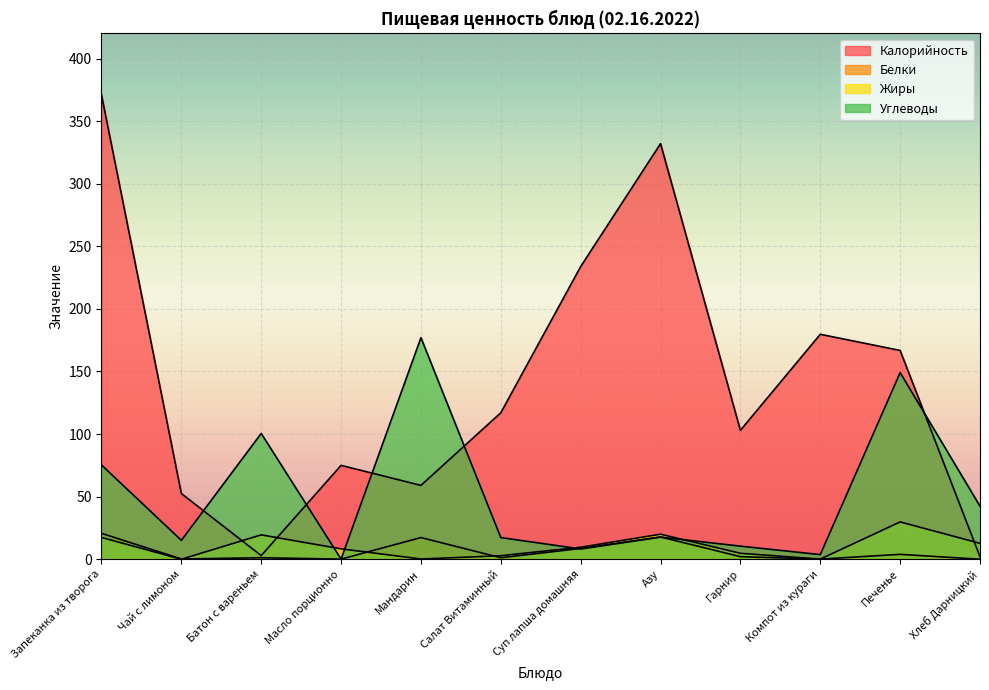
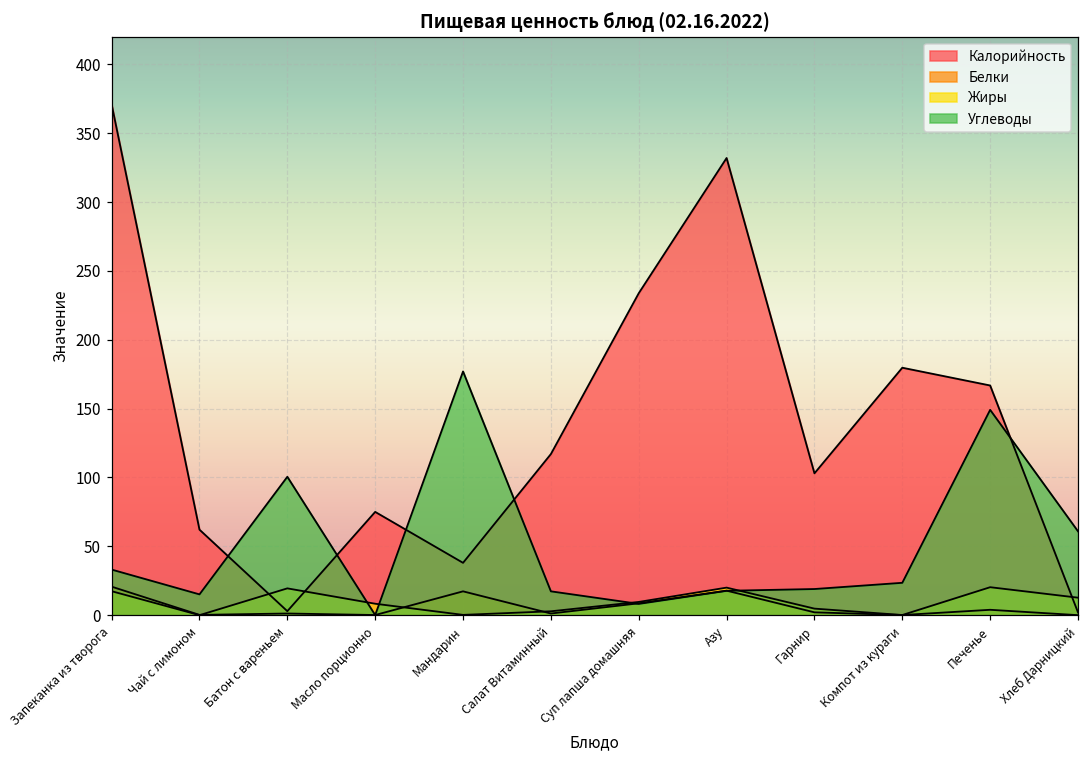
  {
    "Калорийность": {
      "Запеканка из творога": 371,
-     "Чай с лимоном": 53,
+     "Чай с лимоном": 62,
      "Масло порционно": 75,
-     "Мандарин": 59,
+     "Мандарин": 38,
      "Салат Витаминный": 117,
      "Суп лапша домашняя": 234,
      "Азу": 332,
      "Гарнир": 103,
      "Компот из кураги": 180,
      "Печенье": 167
    },
    "Белки": {
      "Запеканка из творога": 21,
      "Мандарин": 17,
      "Гарнир": 2,
      "Печенье": 4
    },
    "Жиры": {
      "Запеканка из творога": 17,
      "Батон с вареньем": 19,
      "Масло порционно": 8,
      "Мандарин": 0,
      "Азу": 20,
      "Гарнир": 5,
-     "Печенье": 30,
+     "Печенье": 20,
      "Хлеб Дарницкий": 13
    },
    "Углеводы": {
-     "Запеканка из творога": 75,
+     "Запеканка из творога": 33,
      "Чай с лимоном": 15,
      "Батон с вареньем": 101,
      "Мандарин": 177,
      "Салат Витаминный": 17,
-     "Гарнир": 10,
-     "Компот из кураги": 4,
+     "Гарнир": 19,
+     "Компот из кураги": 24,
      "Печенье": 149,
-     "Хлеб Дарницкий": 42
+     "Хлеб Дарницкий": 61
    }
  }
